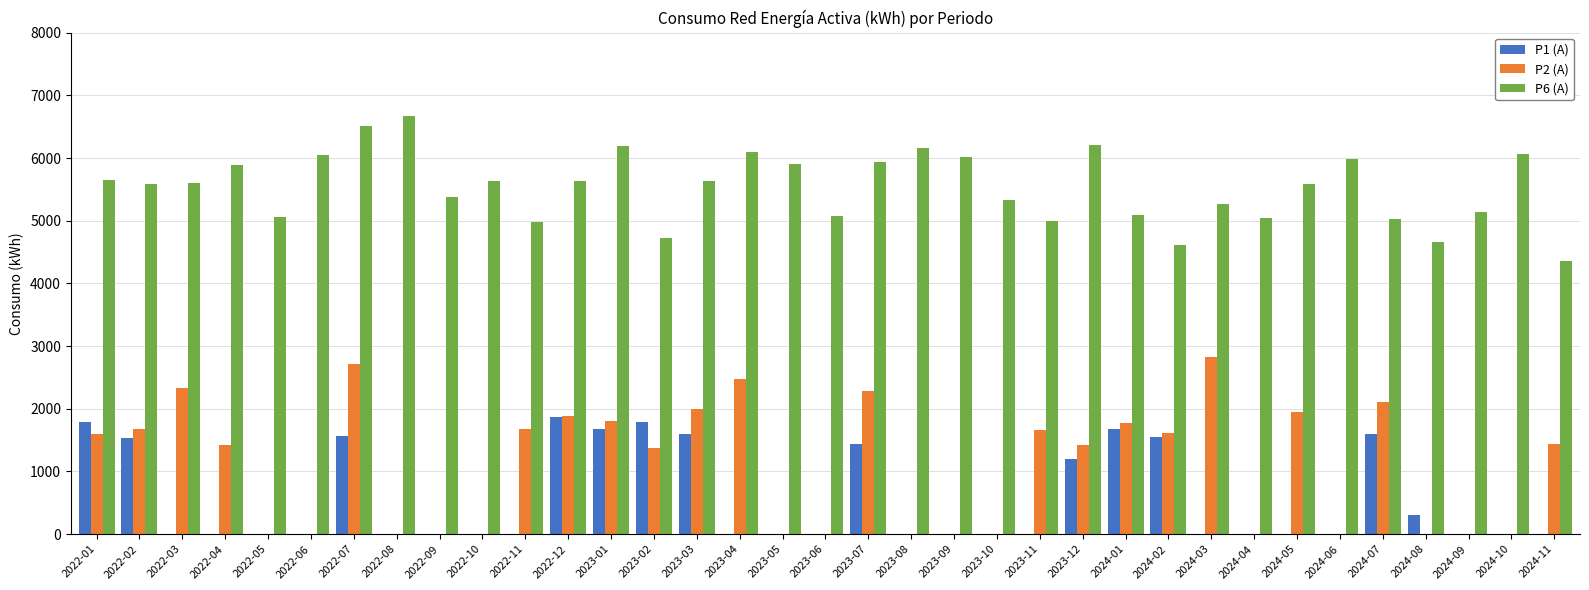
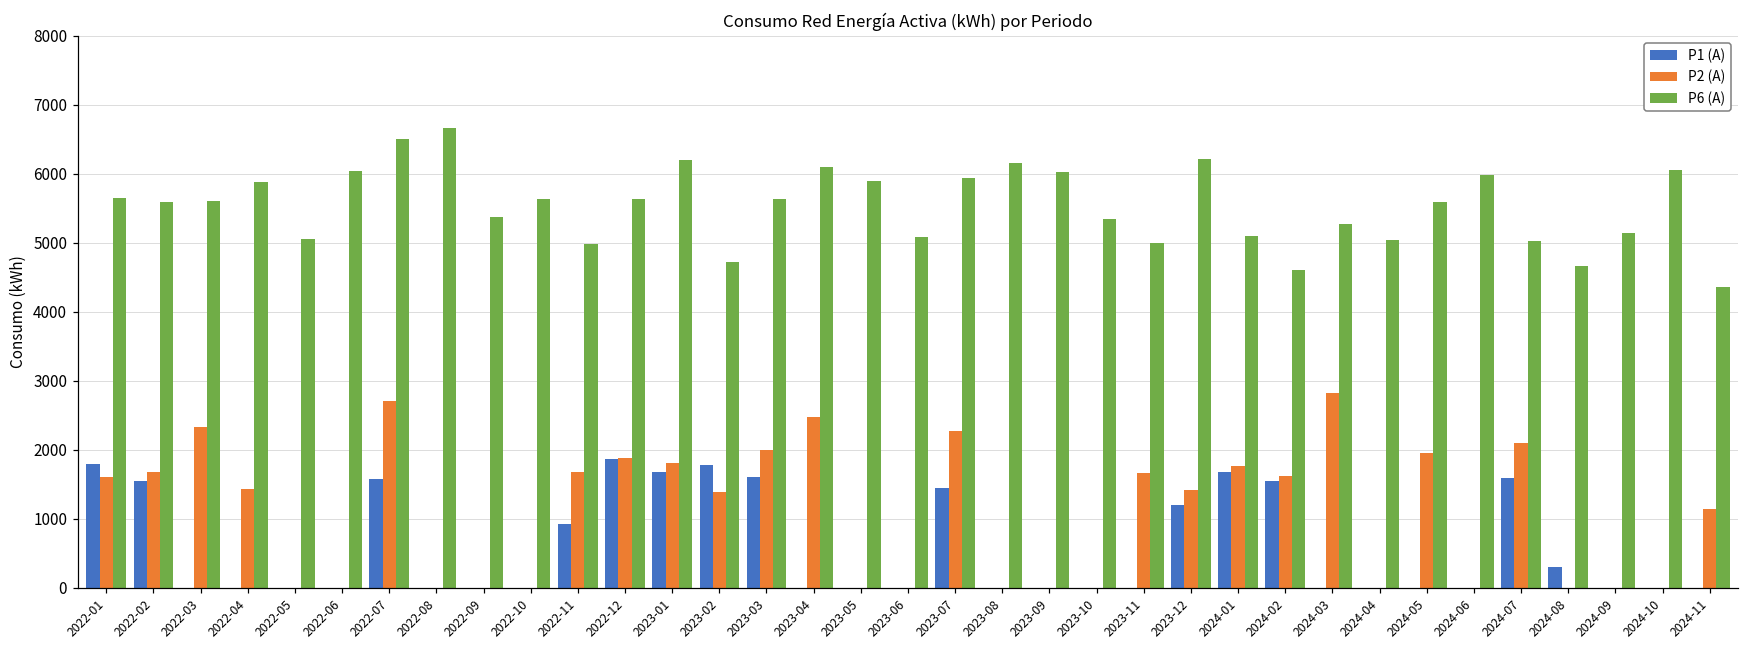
  {
    "P1 (A)": {
      "2022-01": 1800,
      "2022-02": 1500,
      "2022-03": 0,
      "2022-04": 0,
      "2022-05": 0,
      "2022-06": 0,
      "2022-07": 1600,
      "2022-08": 0,
      "2022-09": 0,
      "2022-10": 0,
-     "2022-11": 0,
+     "2022-11": 900,
      "2022-12": 1900,
      "2023-01": 1700,
      "2023-02": 1800,
      "2023-03": 1600,
      "2023-04": 0,
      "2023-05": 0,
      "2023-06": 0,
      "2023-07": 1400,
      "2023-08": 0,
      "2023-09": 0,
      "2023-10": 0,
      "2023-11": 0,
      "2023-12": 1200,
      "2024-01": 1700,
      "2024-02": 1500,
      "2024-03": 0,
      "2024-04": 0,
      "2024-05": 0,
      "2024-06": 0,
      "2024-07": 1600,
      "2024-08": 300,
      "2024-09": 0,
      "2024-10": 0,
      "2024-11": 0
    },
    "P2 (A)": {
      "2022-01": 1600,
      "2022-02": 1700,
      "2022-03": 2300,
      "2022-04": 1400,
      "2022-05": 0,
      "2022-06": 0,
      "2022-07": 2700,
      "2022-08": 0,
      "2022-09": 0,
      "2022-10": 0,
      "2022-11": 1700,
      "2022-12": 1900,
      "2023-01": 1800,
      "2023-02": 1400,
      "2023-03": 2000,
      "2023-04": 2500,
      "2023-05": 0,
      "2023-06": 0,
      "2023-07": 2300,
      "2023-08": 0,
      "2023-09": 0,
      "2023-10": 0,
      "2023-11": 1700,
      "2023-12": 1400,
      "2024-01": 1800,
      "2024-02": 1600,
      "2024-03": 2800,
      "2024-04": 0,
      "2024-05": 2000,
      "2024-06": 0,
      "2024-07": 2100,
      "2024-08": 0,
      "2024-09": 0,
      "2024-10": 0,
-     "2024-11": 1400
+     "2024-11": 1100
    },
    "P6 (A)": {
      "2022-01": 5700,
      "2022-02": 5600,
      "2022-03": 5600,
      "2022-04": 5900,
      "2022-05": 5100,
      "2022-06": 6000,
      "2022-07": 6500,
      "2022-08": 6700,
      "2022-09": 5400,
      "2022-10": 5600,
      "2022-11": 5000,
      "2022-12": 5600,
      "2023-01": 6200,
      "2023-02": 4700,
      "2023-03": 5600,
      "2023-04": 6100,
      "2023-05": 5900,
      "2023-06": 5100,
      "2023-07": 5900,
      "2023-08": 6200,
      "2023-09": 6000,
      "2023-10": 5300,
      "2023-11": 5000,
      "2023-12": 6200,
      "2024-01": 5100,
      "2024-02": 4600,
      "2024-03": 5300,
      "2024-04": 5000,
      "2024-05": 5600,
      "2024-06": 6000,
      "2024-07": 5000,
      "2024-08": 4700,
      "2024-09": 5100,
      "2024-10": 6100,
      "2024-11": 4400
    }
  }
